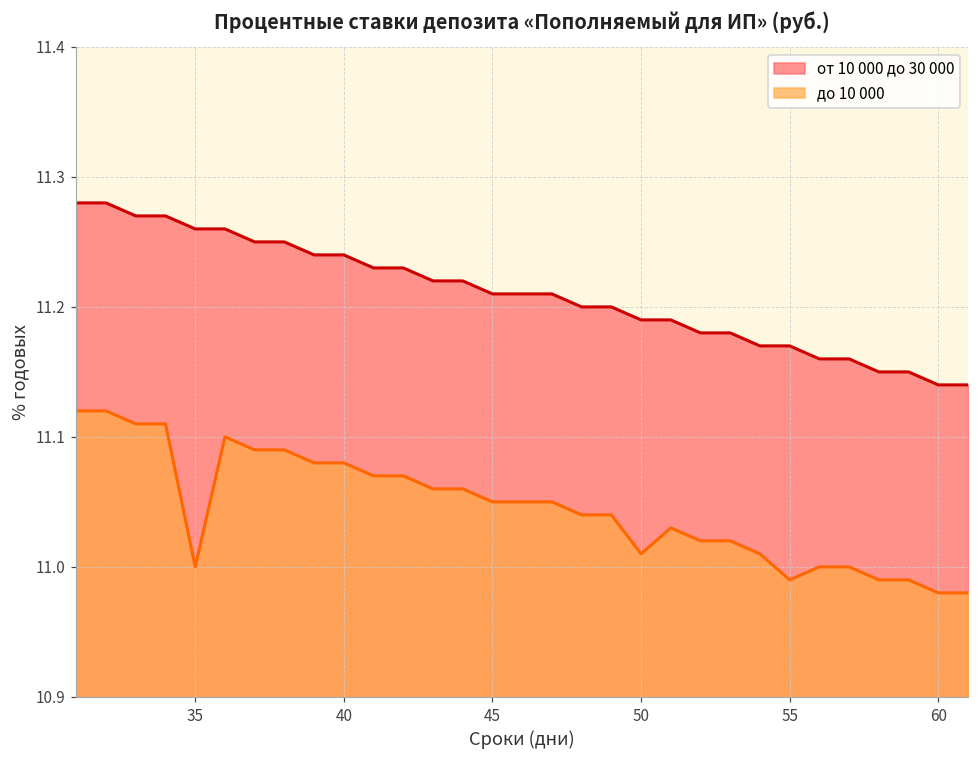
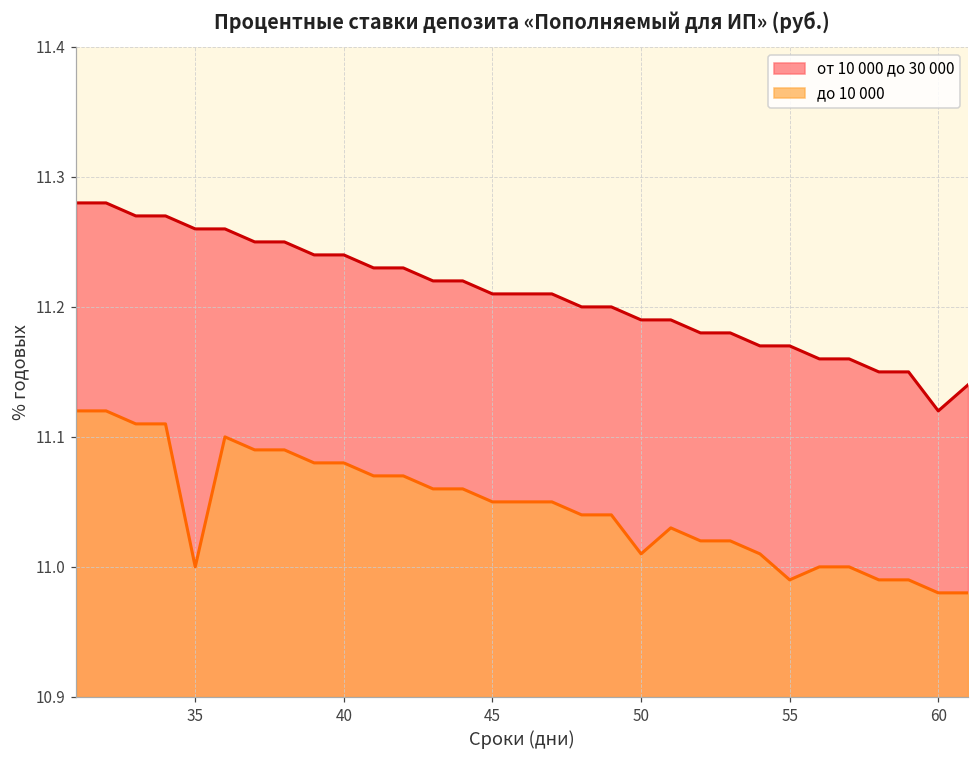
  {
    "от 10 000 до 30 000": {
      "35": 11.26,
      "40": 11.24,
      "45": 11.21,
      "50": 11.19,
      "55": 11.17,
-     "60": 11.14
+     "60": 11.12
    },
    "до 10 000": {
      "35": 11.00,
      "40": 11.08,
      "45": 11.05,
      "50": 11.01,
      "55": 10.99,
      "60": 10.98
    }
  }
